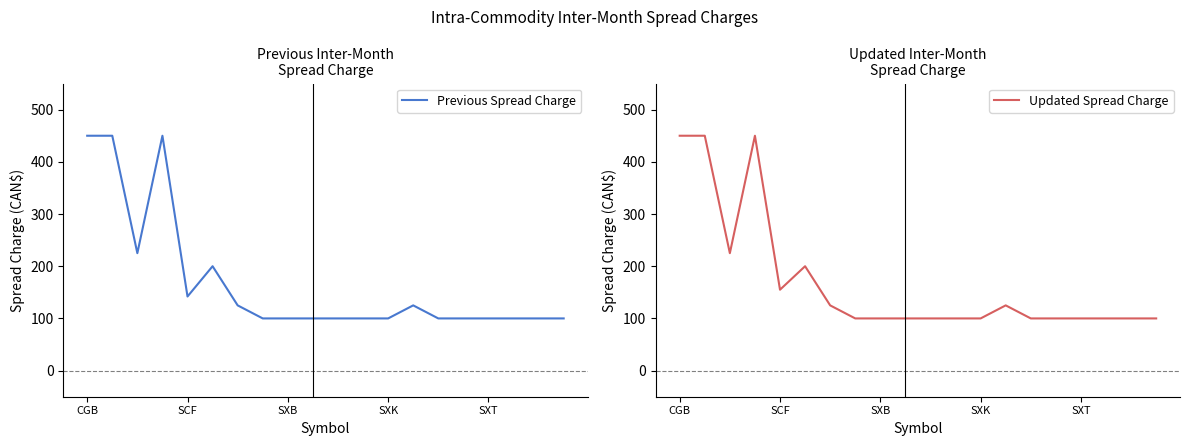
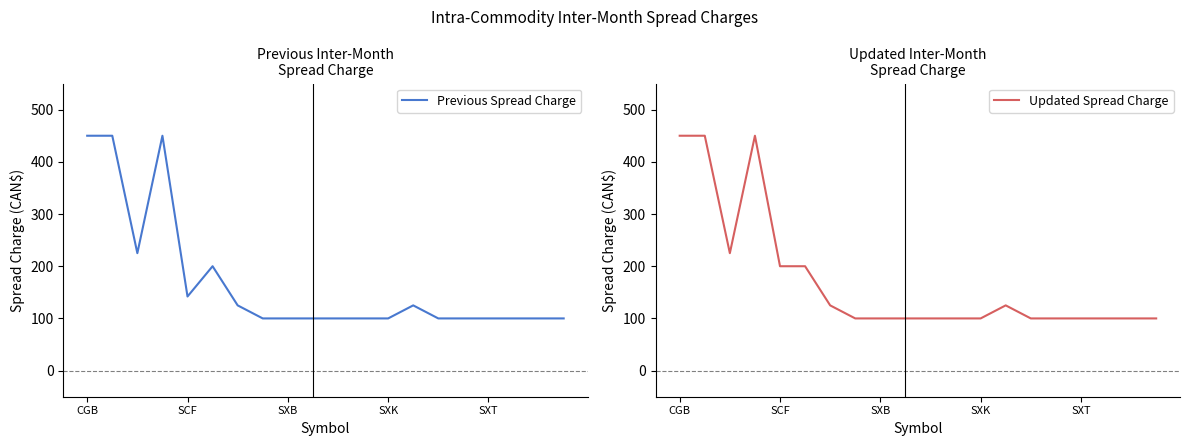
  {
    "Previous Inter-Month Spread Charge": {
      "CGB": 450,
      "SCF": 140,
      "SXB": 100,
      "SXK": 100,
      "SXT": 100
    },
    "Updated Inter-Month Spread Charge": {
      "CGB": 450,
-     "SCF": 160,
+     "SCF": 200,
      "SXB": 100,
      "SXK": 100,
      "SXT": 100
    }
  }
